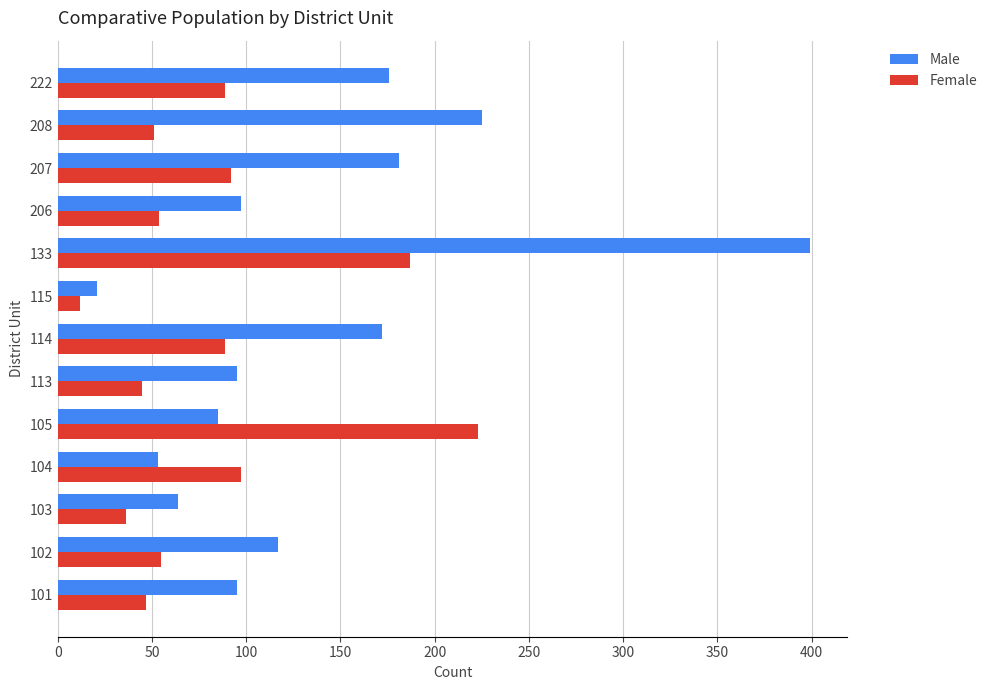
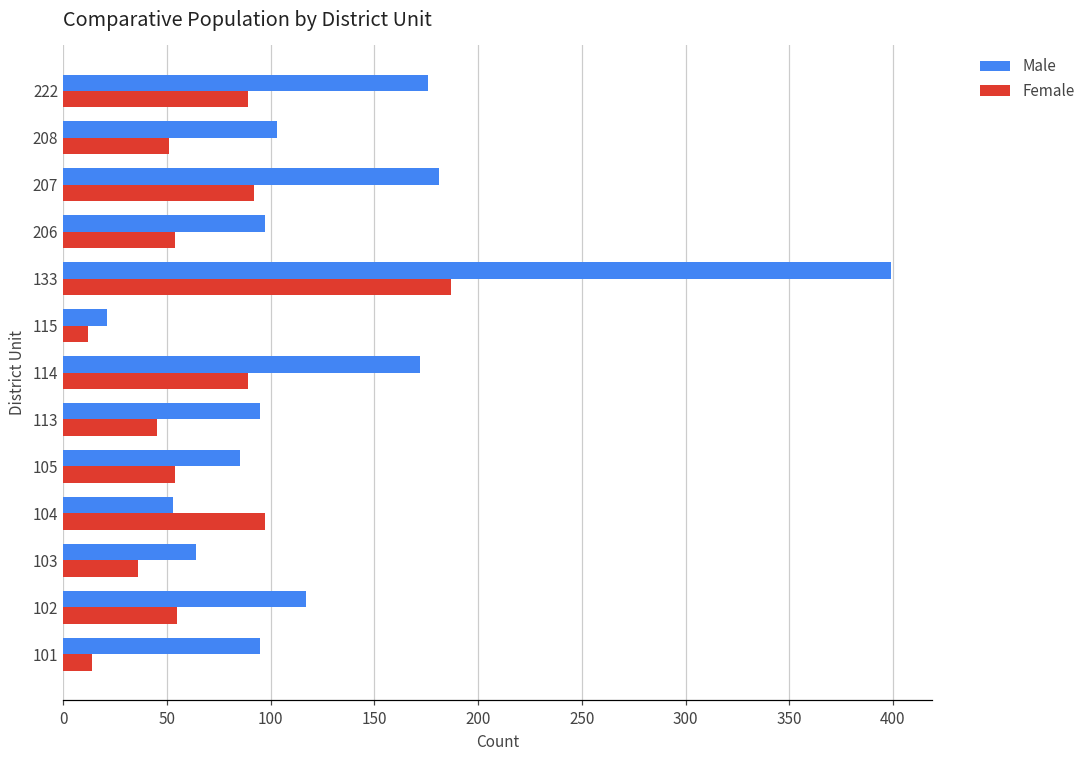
  {
    "Male": {
      "222": 176,
-     "208": 225,
+     "208": 103,
      "207": 181,
      "206": 97,
      "133": 399,
      "115": 21,
      "114": 172,
      "113": 95,
      "105": 85,
      "104": 53,
      "103": 64,
      "102": 117,
      "101": 95
    },
    "Female": {
      "222": 89,
      "208": 51,
      "207": 92,
      "206": 54,
      "133": 187,
      "115": 12,
      "114": 89,
      "113": 45,
-     "105": 223,
+     "105": 54,
      "104": 97,
      "103": 36,
      "102": 55,
-     "101": 47
+     "101": 14
    }
  }
